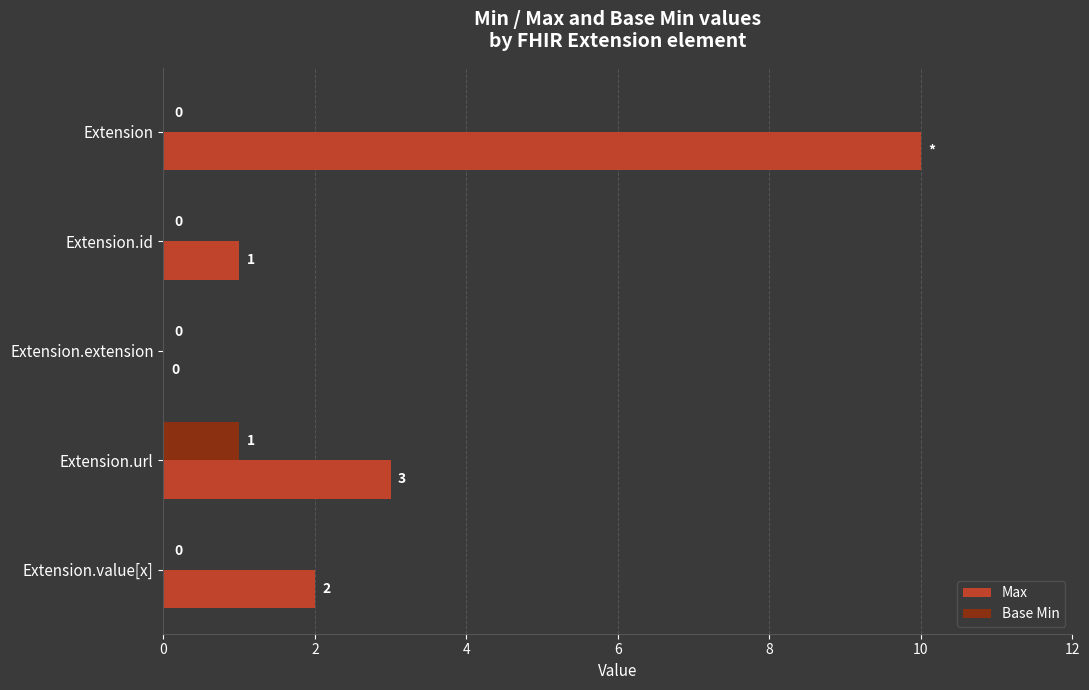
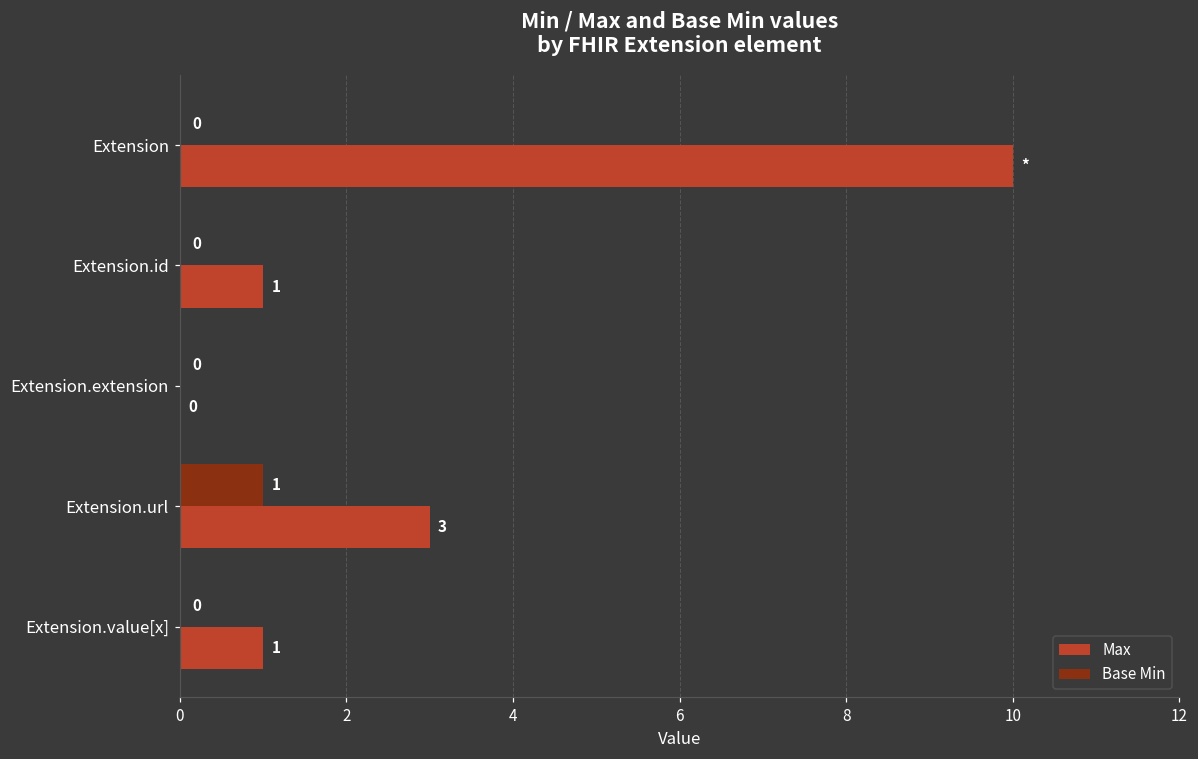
  {
    "Max": {
      "Extension.id": 1,
      "Extension.extension": 0,
      "Extension.url": 3,
-     "Extension.value[x]": 2
+     "Extension.value[x]": 1
    },
    "Base Min": {
      "Extension": 0,
      "Extension.id": 0,
      "Extension.extension": 0,
      "Extension.url": 1,
      "Extension.value[x]": 0
    }
  }
